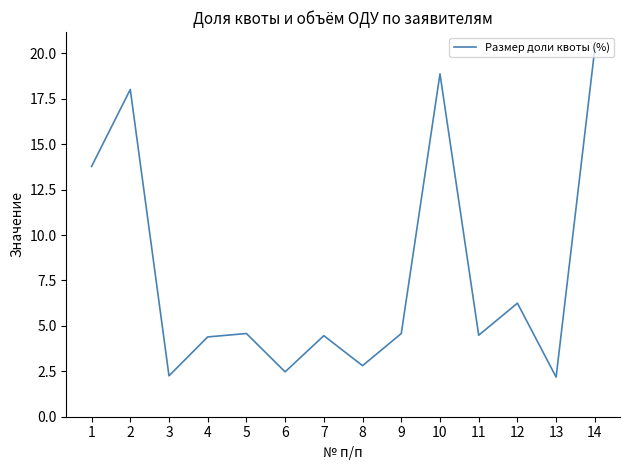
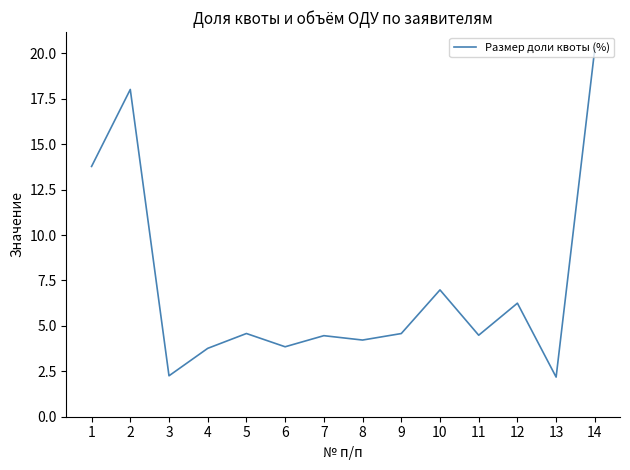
  {
    "1": 13.8,
    "2": 18.0,
    "3": 2.3,
-   "4": 4.4,
+   "4": 3.8,
    "5": 4.6,
-   "6": 2.5,
+   "6": 3.9,
    "7": 4.5,
-   "8": 2.8,
+   "8": 4.2,
    "9": 4.6,
-   "10": 18.9,
+   "10": 7.0,
    "11": 4.5,
    "12": 6.2,
    "13": 2.2
  }
